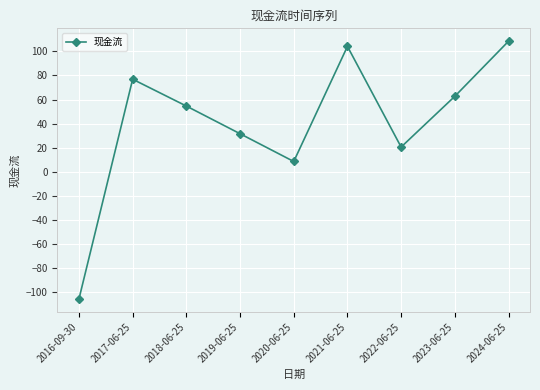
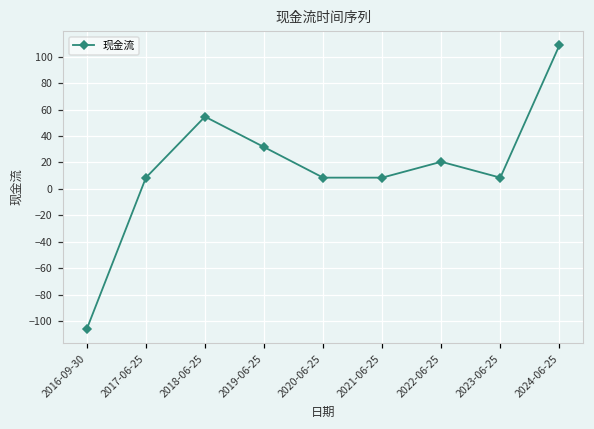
  {
    "2016-09-30": -106,
-   "2017-06-25": 77,
+   "2017-06-25": 9,
    "2018-06-25": 55,
    "2019-06-25": 32,
    "2020-06-25": 9,
-   "2021-06-25": 104,
+   "2021-06-25": 9,
    "2022-06-25": 21,
-   "2023-06-25": 63,
+   "2023-06-25": 9,
    "2024-06-25": 109
  }
